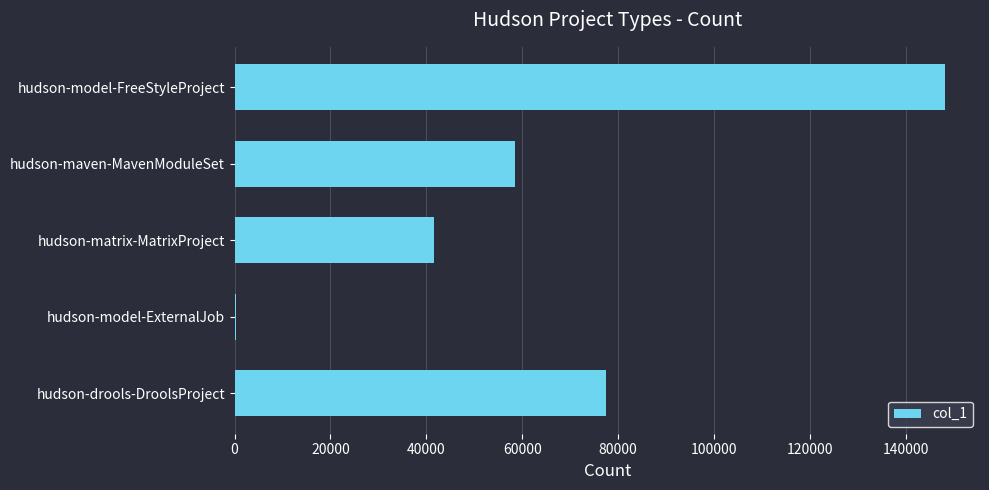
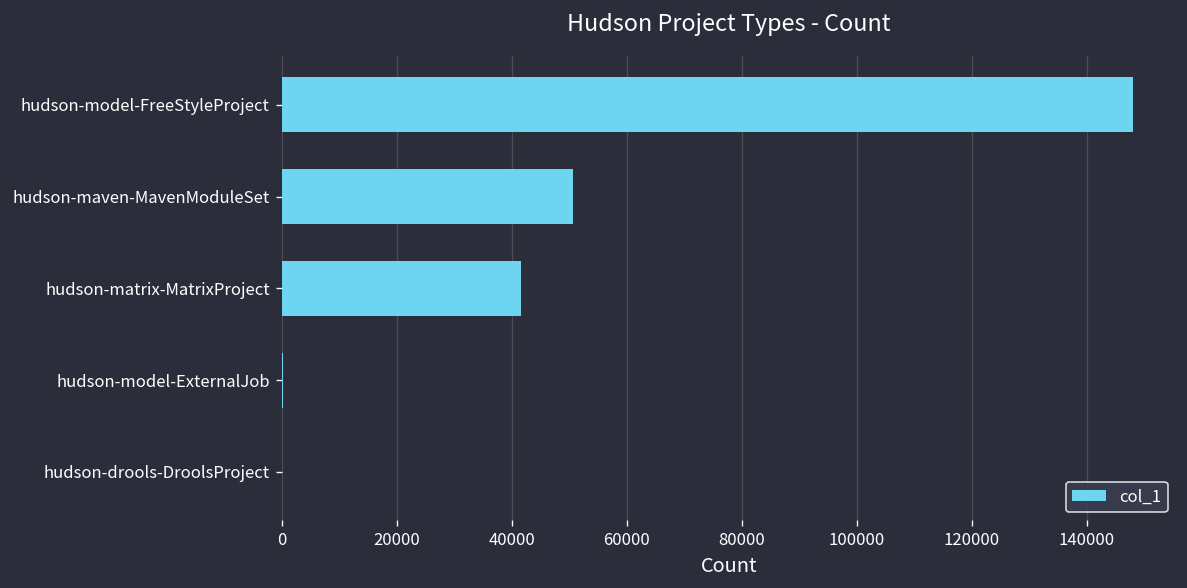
  {
    "hudson-model-FreeStyleProject": 148000,
-   "hudson-maven-MavenModuleSet": 58000,
+   "hudson-maven-MavenModuleSet": 51000,
    "hudson-matrix-MatrixProject": 42000,
-   "hudson-drools-DroolsProject": 77000
+   "hudson-drools-DroolsProject": 0
  }
